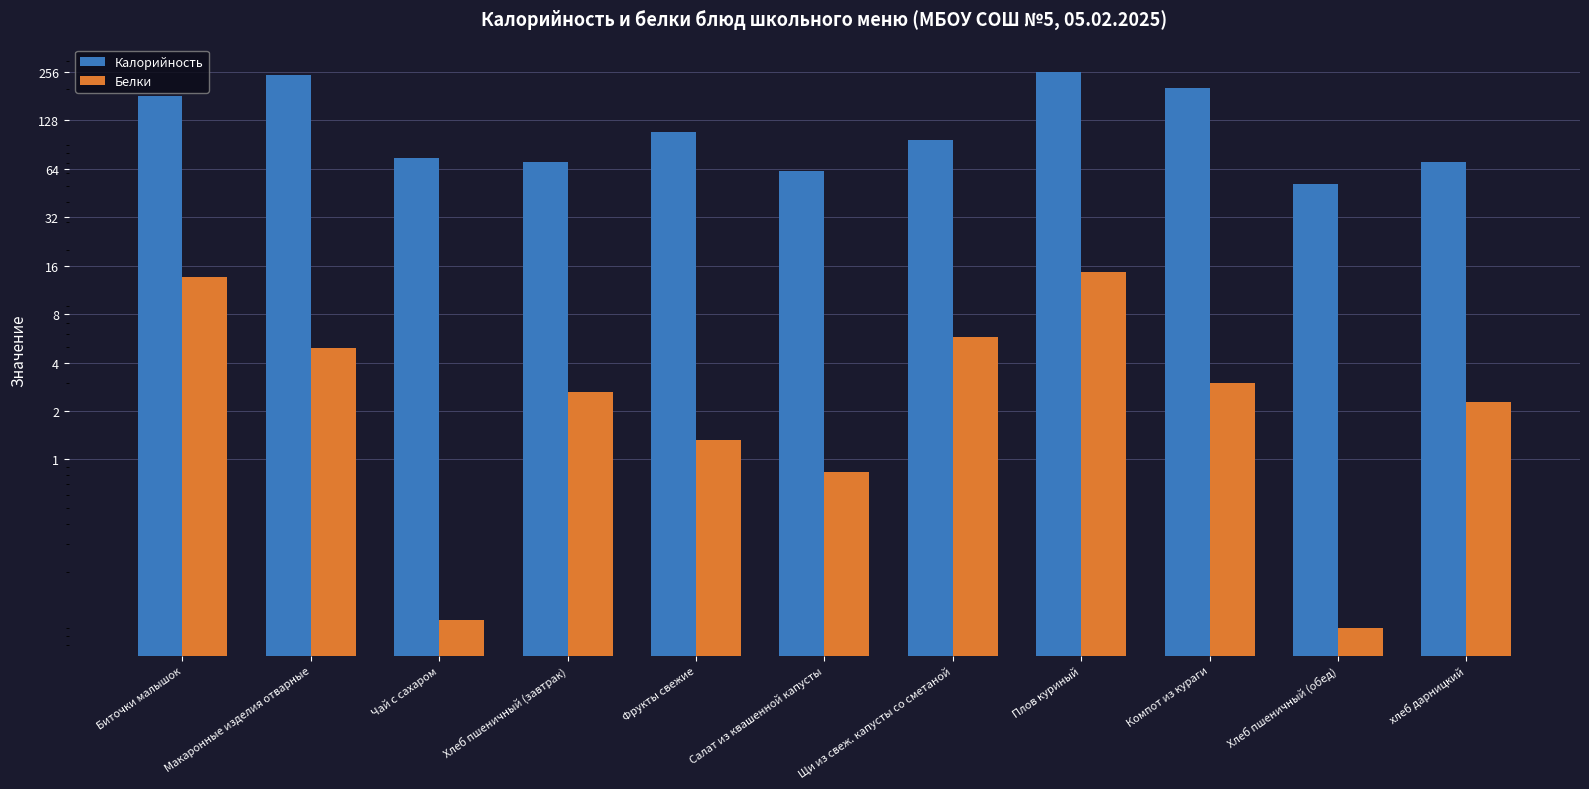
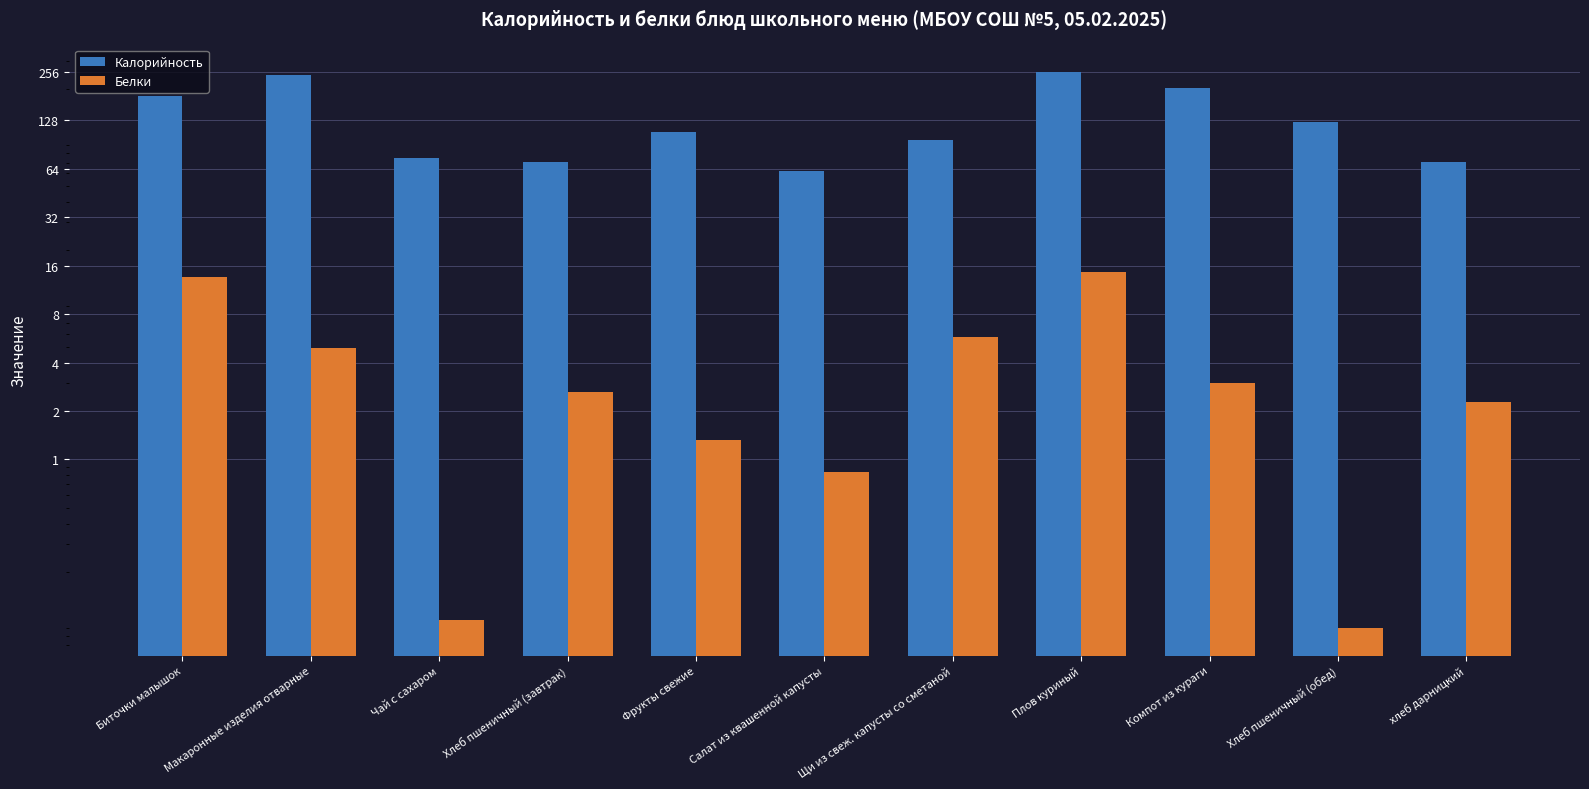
  {
    "Калорийность": {
      "Биточки малышок": 180,
      "Макаронные изделия отварные": 250,
      "Чай с сахаром": 70,
      "Хлеб пшеничный (завтрак)": 70,
      "Фрукты свежие": 110,
      "Салат из квашенной капусты": 62,
      "Щи из свеж. капусты со сметаной": 100,
      "Плов куриный": 260,
      "Компот из кураги": 200,
-     "Хлеб пшеничный (обед)": 51,
+     "Хлеб пшеничный (обед)": 120,
      "хлеб дарницкий": 70
    },
    "Белки": {
      "Биточки малышок": 14,
      "Макаронные изделия отварные": 5,
      "Чай с сахаром": 0.10,
      "Хлеб пшеничный (завтрак)": 2.6,
      "Фрукты свежие": 1.3,
      "Салат из квашенной капусты": 0.8,
      "Щи из свеж. капусты со сметаной": 6,
      "Плов куриный": 15,
      "Компот из кураги": 3,
      "Хлеб пшеничный (обед)": 0.09,
      "хлеб дарницкий": 2.3
    }
  }
